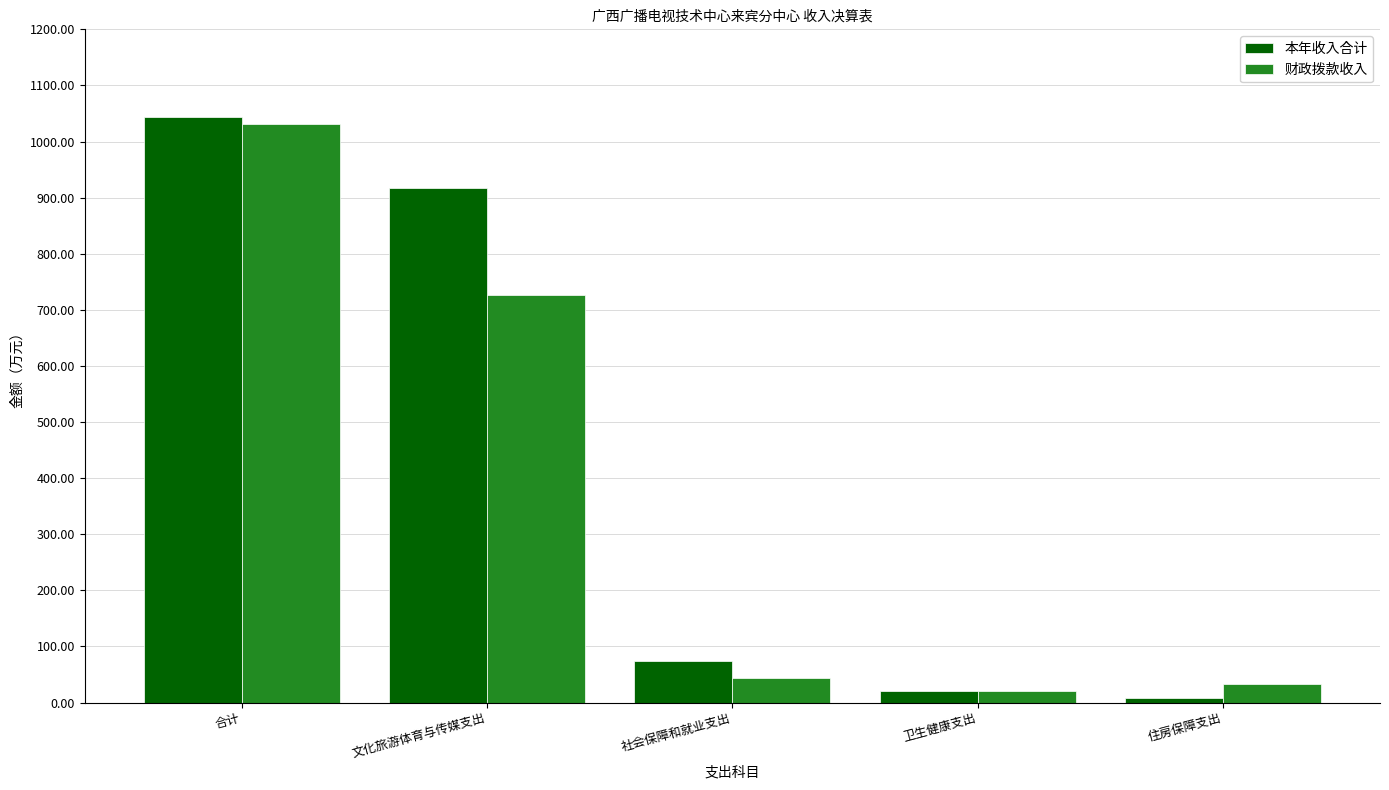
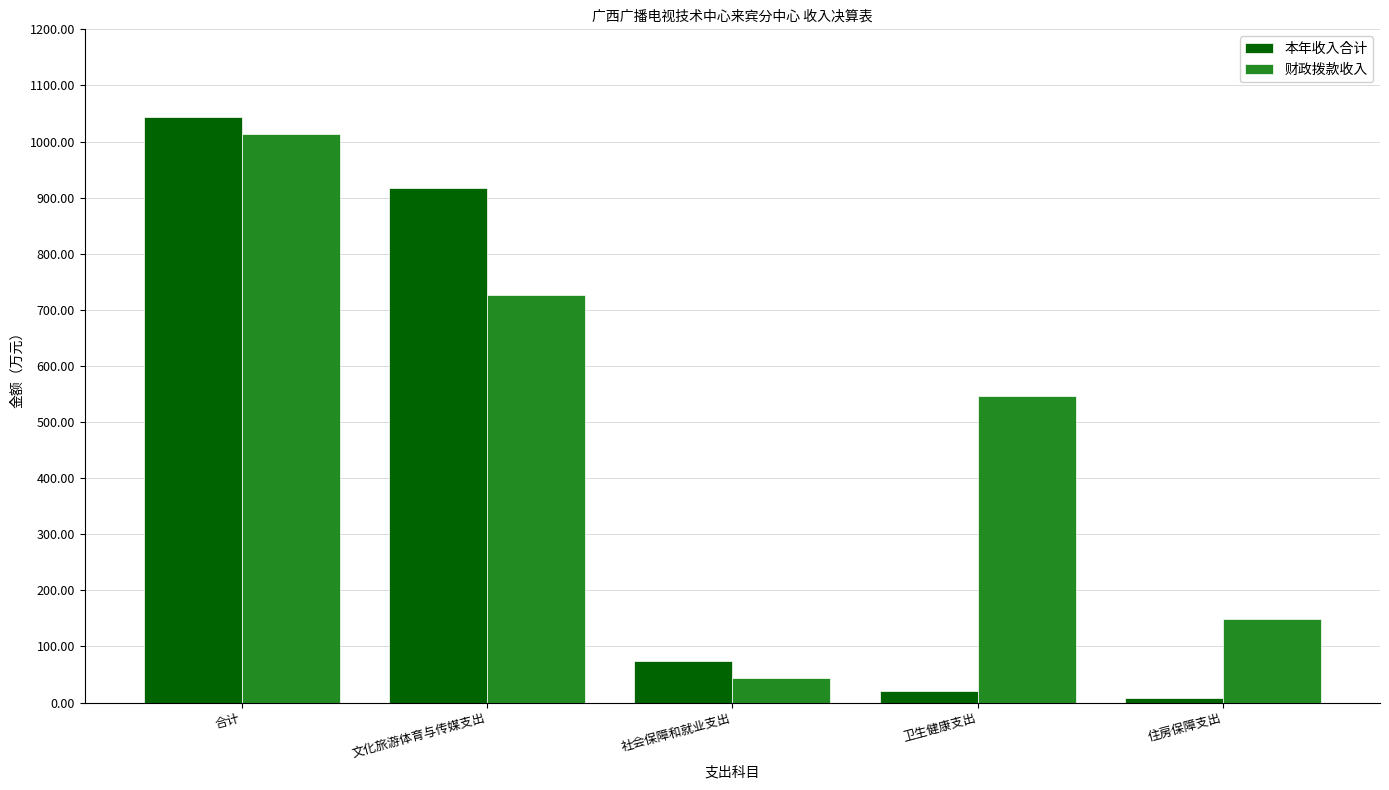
  {
    "本年收入合计": {
      "合计": 1040,
      "文化旅游体育与传媒支出": 920,
      "社会保障和就业支出": 70,
      "卫生健康支出": 20,
      "住房保障支出": 10
    },
    "财政拨款收入": {
-     "合计": 1030,
+     "合计": 1010,
      "文化旅游体育与传媒支出": 730,
      "社会保障和就业支出": 40,
-     "卫生健康支出": 20,
-     "住房保障支出": 30
+     "卫生健康支出": 550,
+     "住房保障支出": 150
    }
  }
